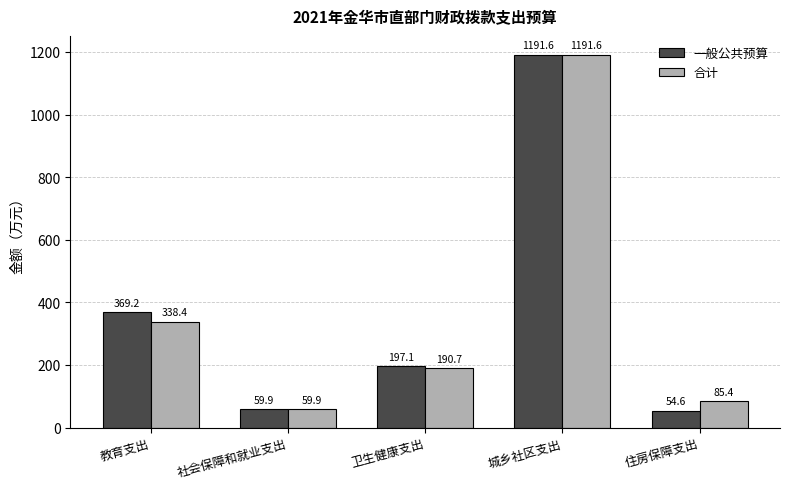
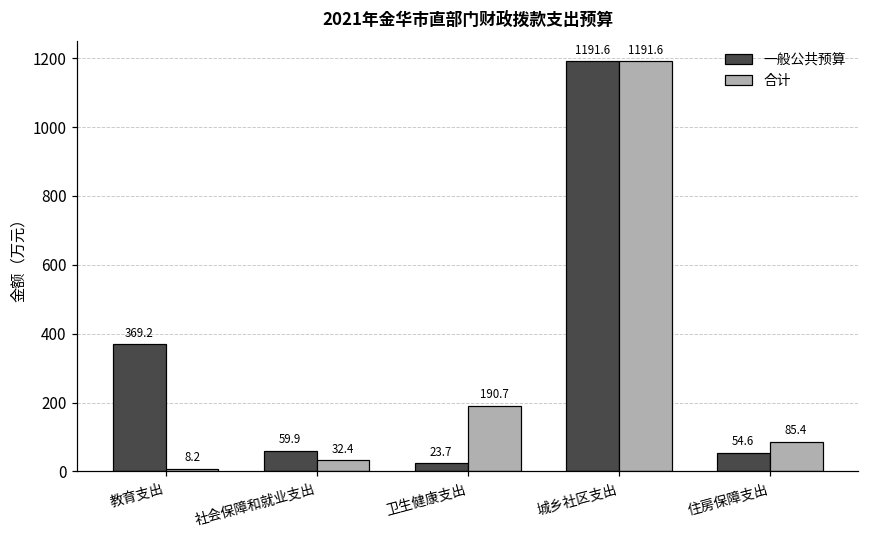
  {
    "一般公共预算": {
      "教育支出": 369.2,
      "社会保障和就业支出": 59.9,
-     "卫生健康支出": 197.1,
+     "卫生健康支出": 23.7,
      "城乡社区支出": 1191.6,
      "住房保障支出": 54.6
    },
    "合计": {
-     "教育支出": 338.4,
-     "社会保障和就业支出": 59.9,
+     "教育支出": 8.2,
+     "社会保障和就业支出": 32.4,
      "卫生健康支出": 190.7,
      "城乡社区支出": 1191.6,
      "住房保障支出": 85.4
    }
  }
